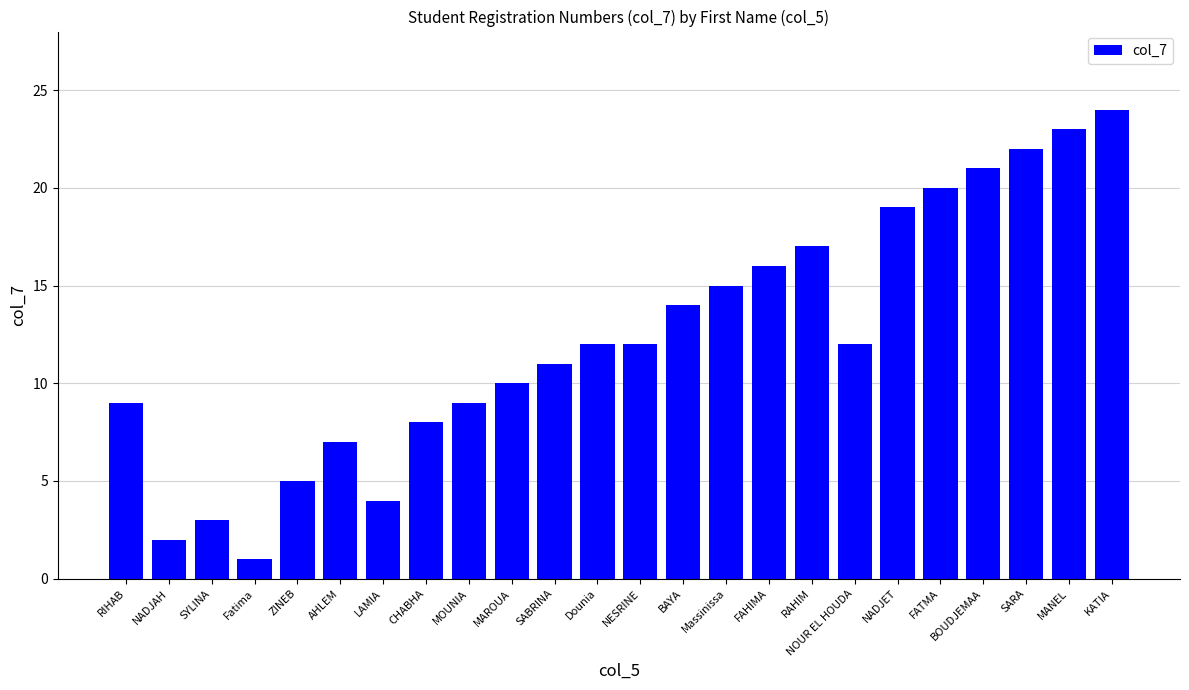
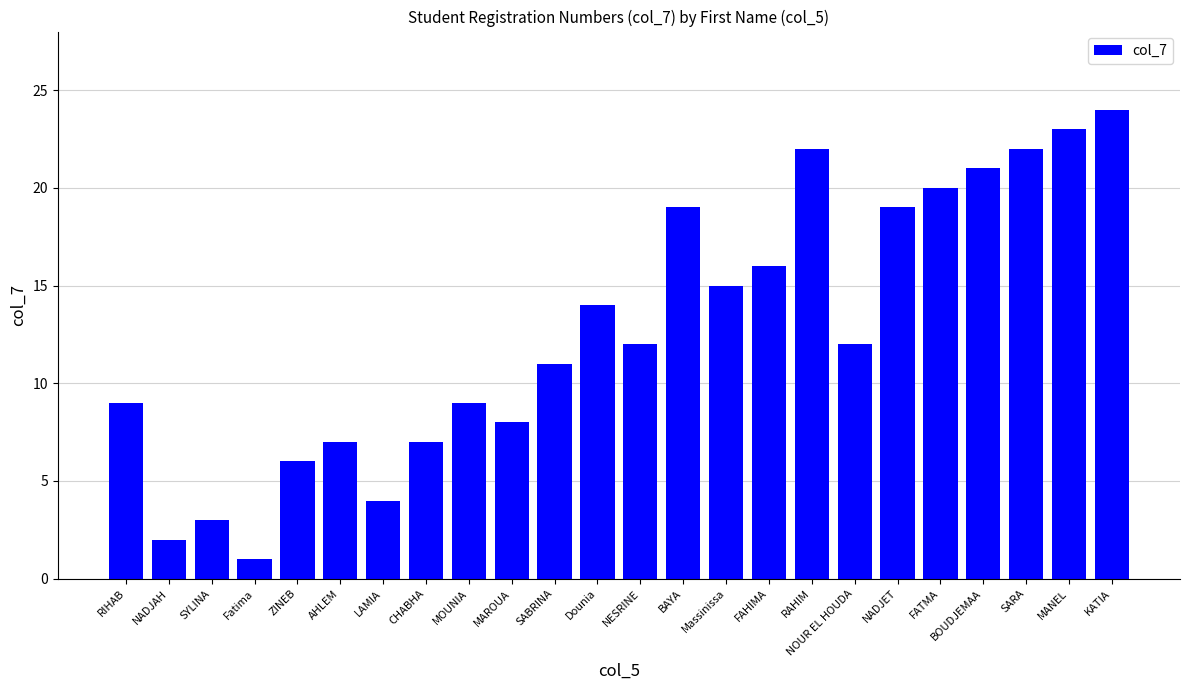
  {
    "RIHAB": 9,
    "NADJAH": 2,
    "SYLINA": 3,
    "Fatima": 1,
-   "ZINEB": 5,
+   "ZINEB": 6,
    "AHLEM": 7,
    "LAMIA": 4,
-   "CHABHA": 8,
+   "CHABHA": 7,
    "MOUNIA": 9,
-   "MAROUA": 10,
+   "MAROUA": 8,
    "SABRINA": 11,
-   "Dounia": 12,
+   "Dounia": 14,
    "NESRINE": 12,
-   "BAYA": 14,
+   "BAYA": 19,
    "Massinissa": 15,
    "FAHIMA": 16,
-   "RAHIM": 17,
+   "RAHIM": 22,
    "NOUR EL HOUDA": 12,
    "NADJET": 19,
    "FATMA": 20,
    "BOUDJEMAA": 21,
    "SARA": 22,
    "MANEL": 23,
    "KATIA": 24
  }
